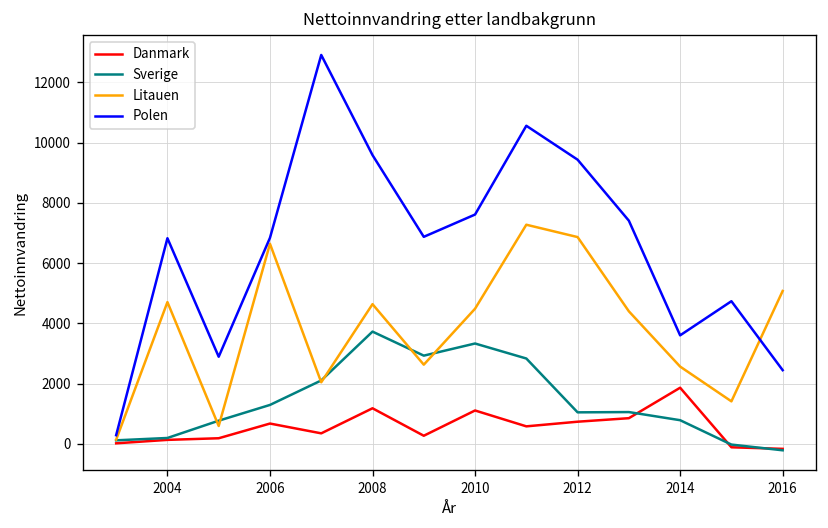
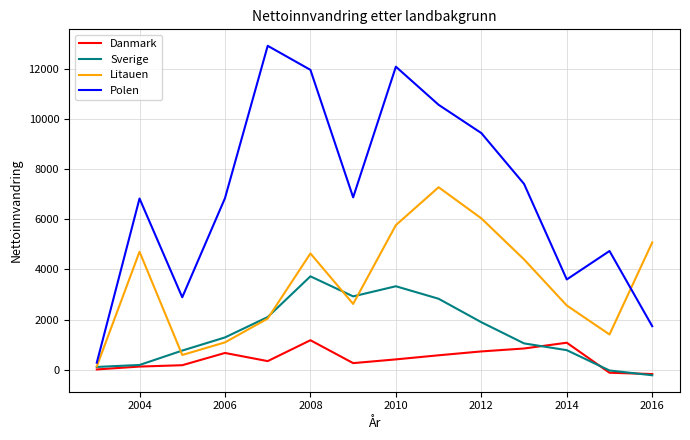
  {
    "Danmark": {
      "2006": 700,
      "2008": 1200,
-     "2010": 1100,
+     "2010": 400,
      "2012": 700,
-     "2014": 1900
+     "2014": 1100
    },
    "Sverige": {
      "2006": 1300,
      "2008": 3700,
      "2010": 3300,
-     "2012": 1000,
+     "2012": 1900,
      "2014": 800
    },
    "Litauen": {
      "2004": 4700,
-     "2006": 6600,
+     "2006": 1100,
      "2008": 4600,
-     "2010": 4500,
-     "2012": 6900,
+     "2010": 5800,
+     "2012": 6000,
      "2014": 2600,
      "2016": 5100
    },
    "Polen": {
      "2004": 6800,
      "2006": 6800,
-     "2008": 9600,
-     "2010": 7600,
+     "2008": 12000,
+     "2010": 12100,
      "2012": 9400,
      "2014": 3600,
-     "2016": 2400
+     "2016": 1700
    }
  }
